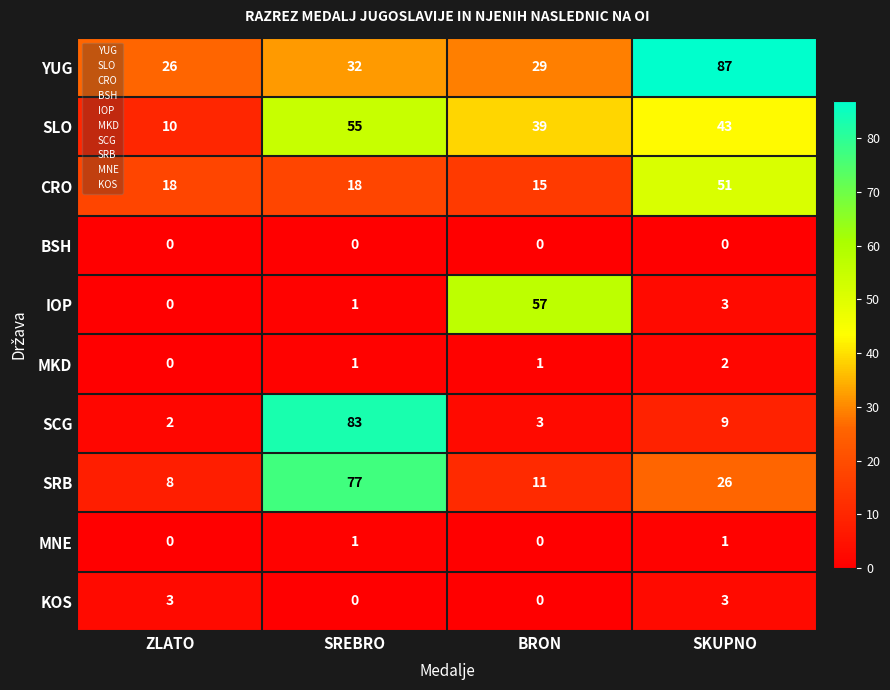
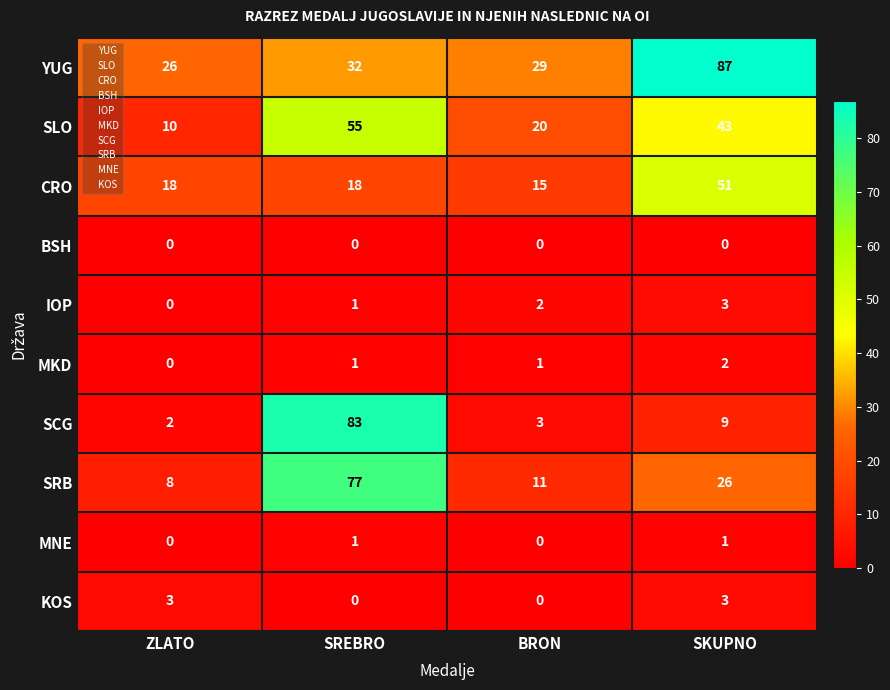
  {
    "YUG": {
      "ZLATO": 26,
      "SREBRO": 32,
      "BRON": 29,
      "SKUPNO": 87
    },
    "SLO": {
      "ZLATO": 10,
      "SREBRO": 55,
-     "BRON": 39,
+     "BRON": 20,
      "SKUPNO": 43
    },
    "CRO": {
      "ZLATO": 18,
      "SREBRO": 18,
      "BRON": 15,
      "SKUPNO": 51
    },
    "BSH": {
      "ZLATO": 0,
      "SREBRO": 0,
      "BRON": 0,
      "SKUPNO": 0
    },
    "IOP": {
      "ZLATO": 0,
      "SREBRO": 1,
-     "BRON": 57,
+     "BRON": 2,
      "SKUPNO": 3
    },
    "MKD": {
      "ZLATO": 0,
      "SREBRO": 1,
      "BRON": 1,
      "SKUPNO": 2
    },
    "SCG": {
      "ZLATO": 2,
      "SREBRO": 83,
      "BRON": 3,
      "SKUPNO": 9
    },
    "SRB": {
      "ZLATO": 8,
      "SREBRO": 77,
      "BRON": 11,
      "SKUPNO": 26
    },
    "MNE": {
      "ZLATO": 0,
      "SREBRO": 1,
      "BRON": 0,
      "SKUPNO": 1
    },
    "KOS": {
      "ZLATO": 3,
      "SREBRO": 0,
      "BRON": 0,
      "SKUPNO": 3
    }
  }
